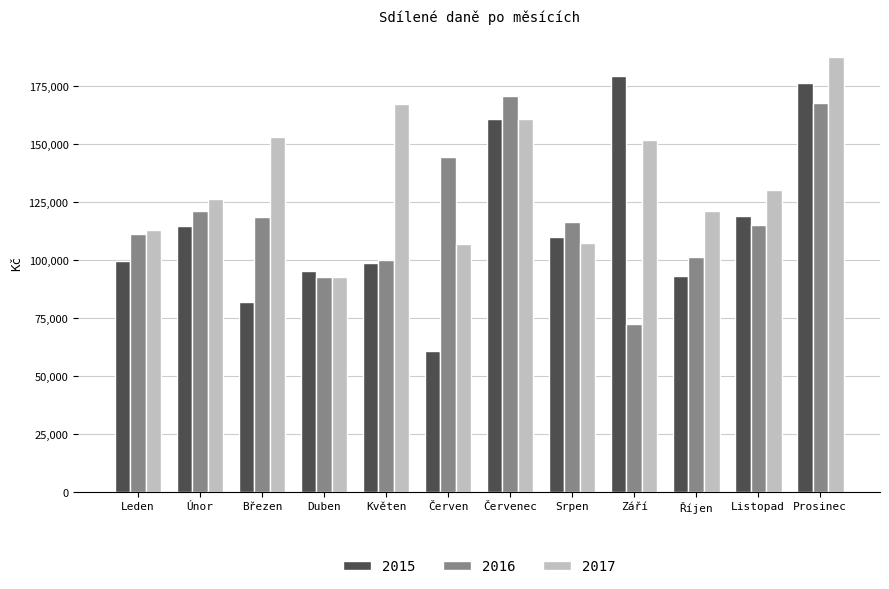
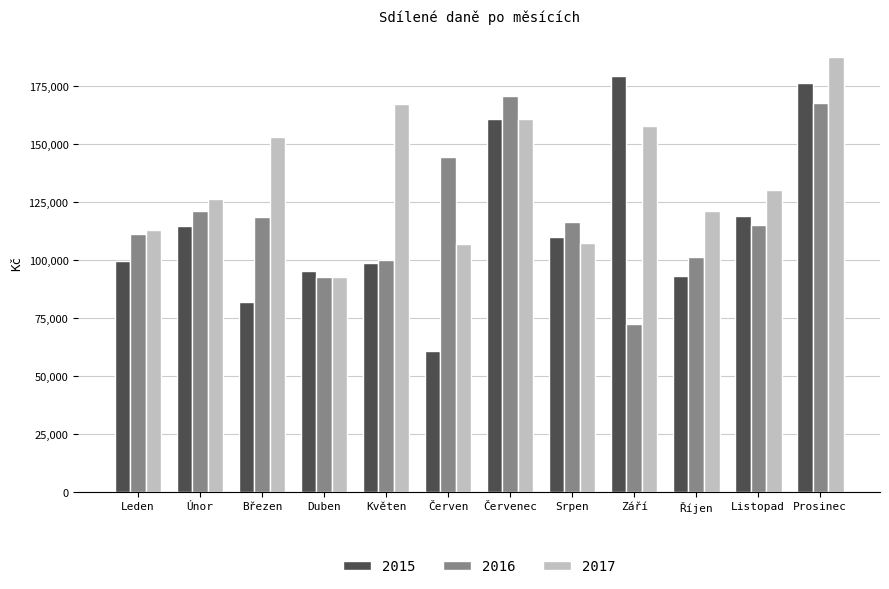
  {
    "2015": {
      "Leden": "100,000",
      "Únor": "115,000",
      "Březen": "82,000",
      "Duben": "95,000",
      "Květen": "99,000",
      "Červen": "61,000",
      "Červenec": "161,000",
      "Srpen": "110,000",
      "Září": "179,000",
      "Říjen": "93,000",
      "Listopad": "119,000",
      "Prosinec": "177,000"
    },
    "2016": {
      "Leden": "111,000",
      "Únor": "121,000",
      "Březen": "119,000",
      "Duben": "93,000",
      "Květen": "100,000",
      "Červen": "145,000",
      "Červenec": "171,000",
      "Srpen": "116,000",
      "Září": "72,000",
      "Říjen": "101,000",
      "Listopad": "115,000",
      "Prosinec": "168,000"
    },
    "2017": {
      "Leden": "113,000",
      "Únor": "126,000",
      "Březen": "153,000",
      "Duben": "93,000",
      "Květen": "167,000",
      "Červen": "107,000",
      "Červenec": "161,000",
      "Srpen": "108,000",
-     "Září": "152,000",
+     "Září": "158,000",
      "Říjen": "121,000",
      "Listopad": "130,000",
      "Prosinec": "188,000"
    }
  }
